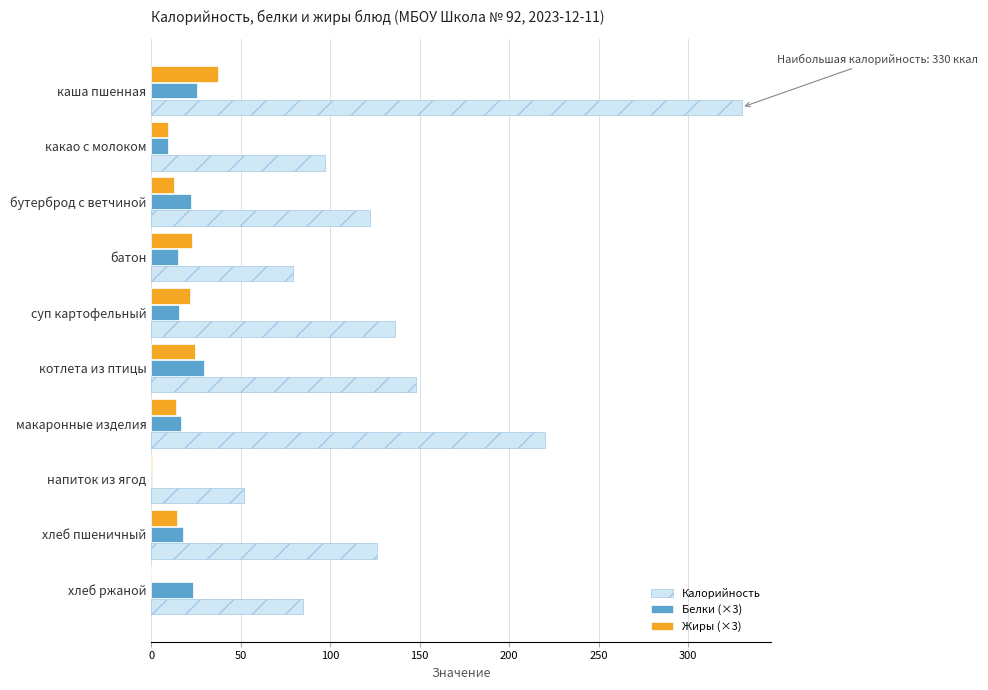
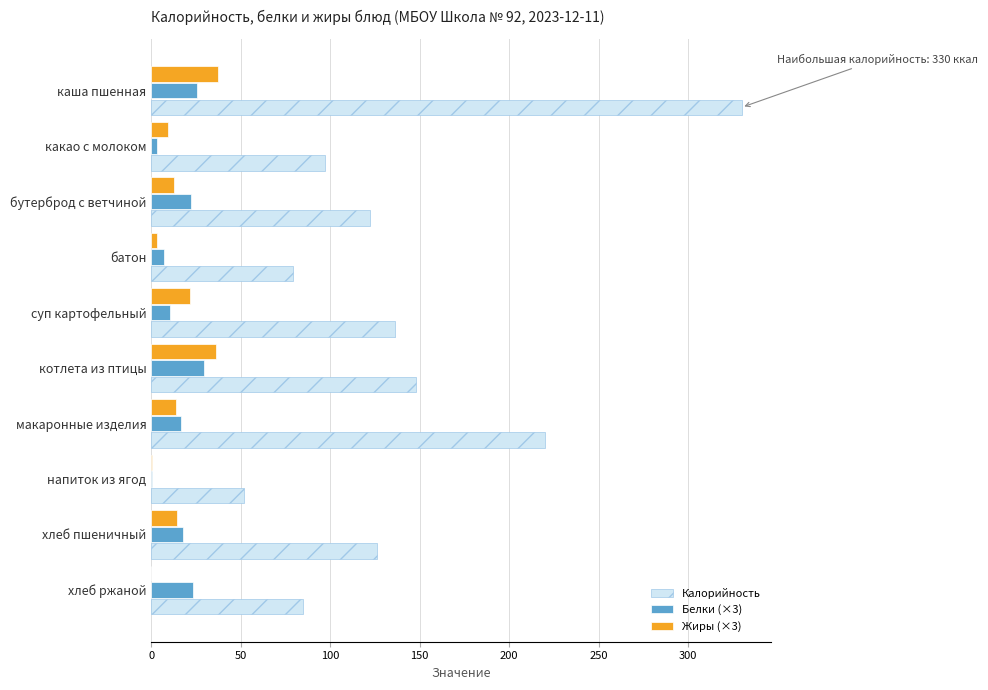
  {
    "Белки (×3)": {
      "каша пшенная": 26,
-     "какао с молоком": 10,
+     "какао с молоком": 3,
      "бутерброд с ветчиной": 22,
-     "батон": 15,
-     "суп картофельный": 15,
+     "батон": 7,
+     "суп картофельный": 10,
      "котлета из птицы": 29,
      "макаронные изделия": 17,
      "хлеб пшеничный": 18,
      "хлеб ржаной": 23
    },
    "Жиры (×3)": {
      "каша пшенная": 37,
      "какао с молоком": 10,
      "бутерброд с ветчиной": 13,
-     "батон": 23,
+     "батон": 3,
      "суп картофельный": 21,
-     "котлета из птицы": 25,
+     "котлета из птицы": 36,
      "макаронные изделия": 14,
      "хлеб пшеничный": 14,
      "хлеб ржаной": 0
    }
  }
